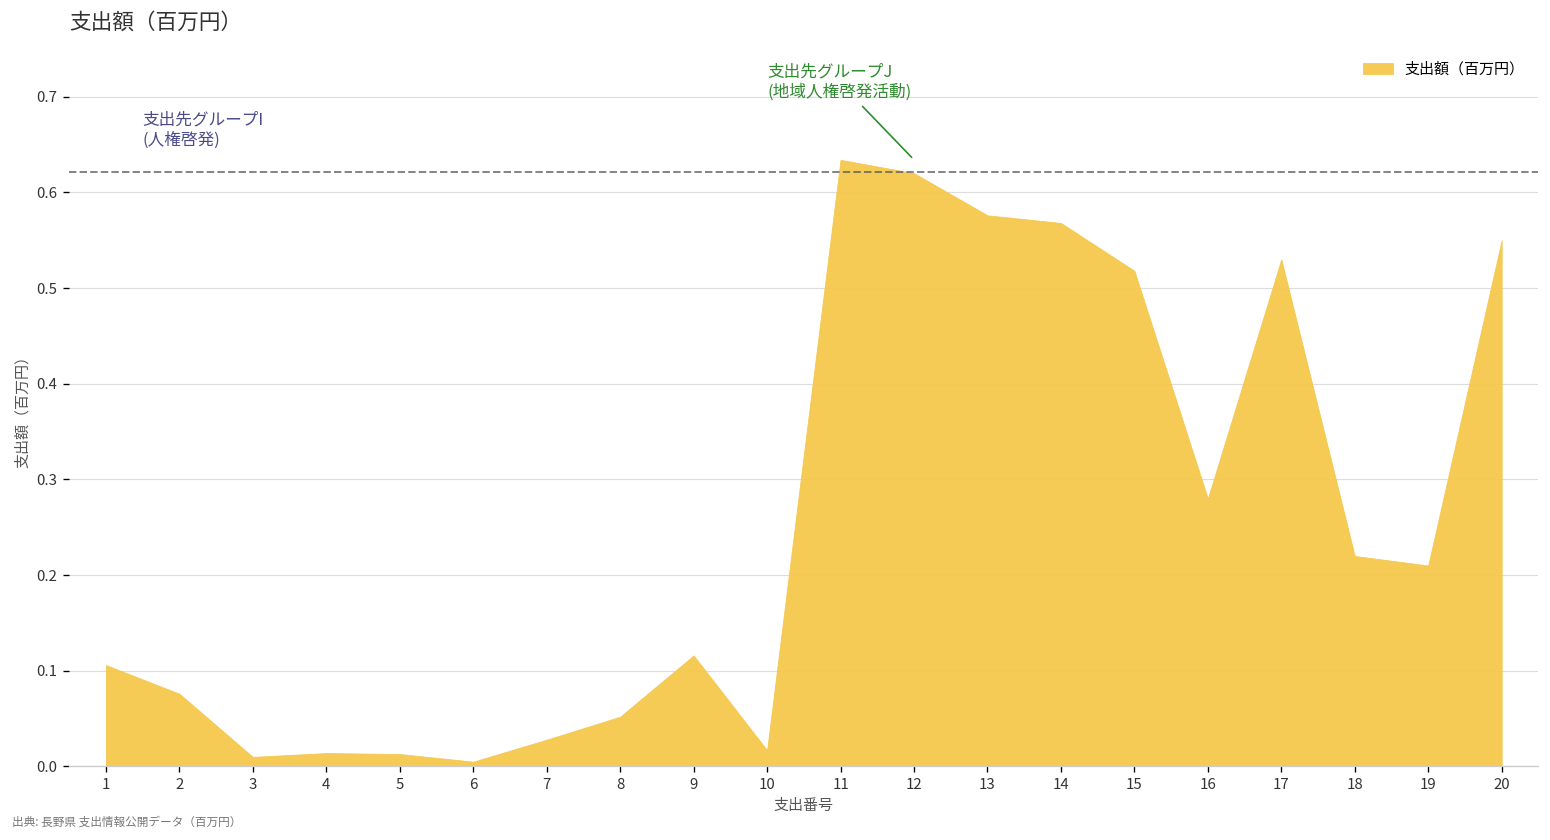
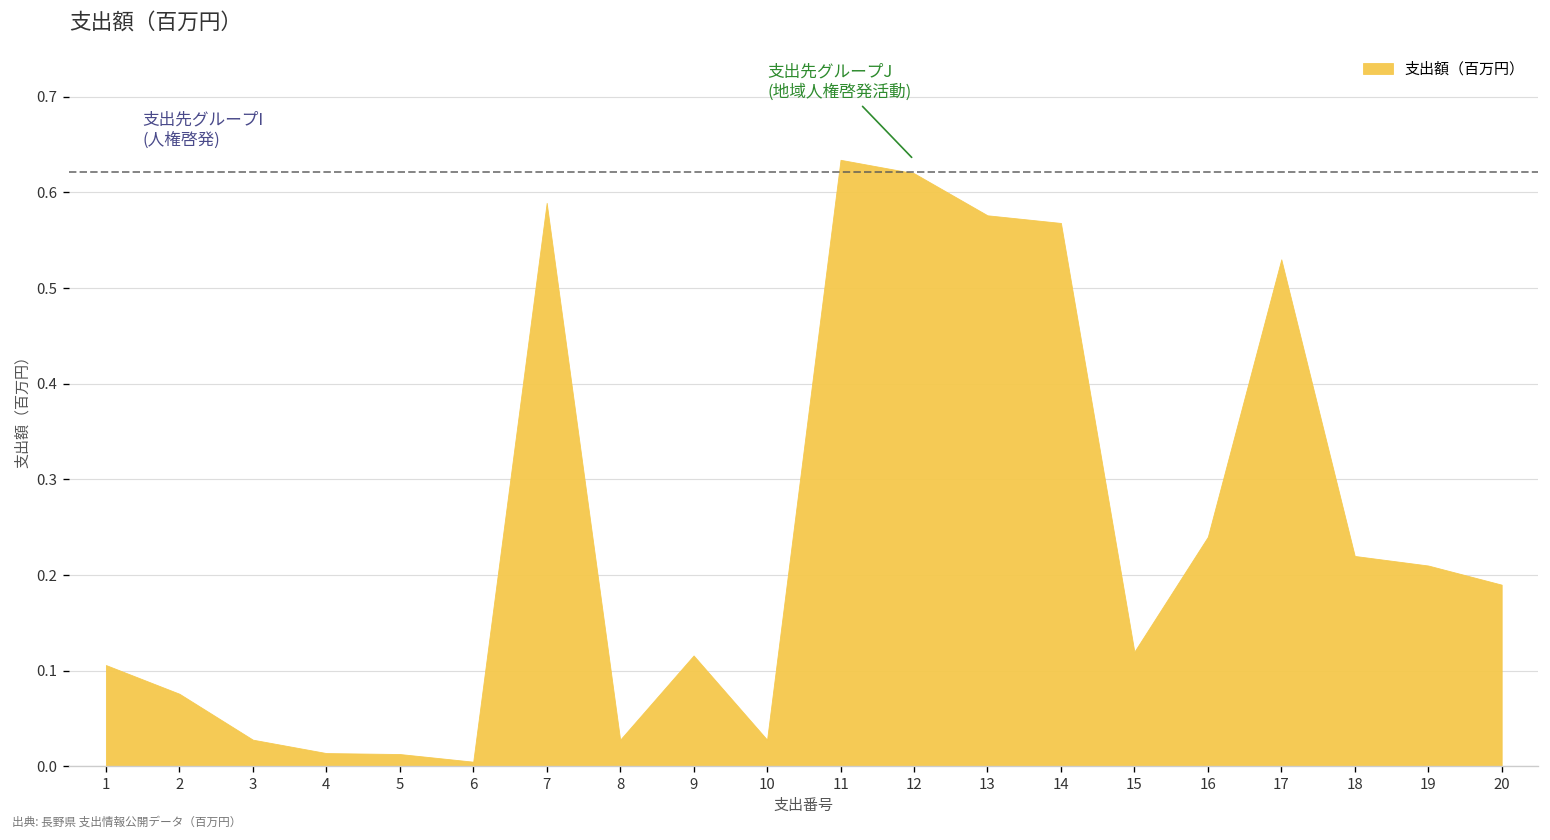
  {
    "1": 0.11,
    "2": 0.08,
-   "3": 0.01,
+   "3": 0.03,
    "4": 0.01,
    "5": 0.01,
    "6": 0.01,
-   "7": 0.03,
-   "8": 0.05,
+   "7": 0.59,
+   "8": 0.03,
    "9": 0.12,
-   "10": 0.02,
+   "10": 0.03,
    "11": 0.63,
    "12": 0.62,
    "13": 0.58,
    "14": 0.57,
-   "15": 0.52,
-   "16": 0.28,
+   "15": 0.12,
+   "16": 0.24,
    "17": 0.53,
    "18": 0.22,
    "19": 0.21,
-   "20": 0.55
+   "20": 0.19
  }
